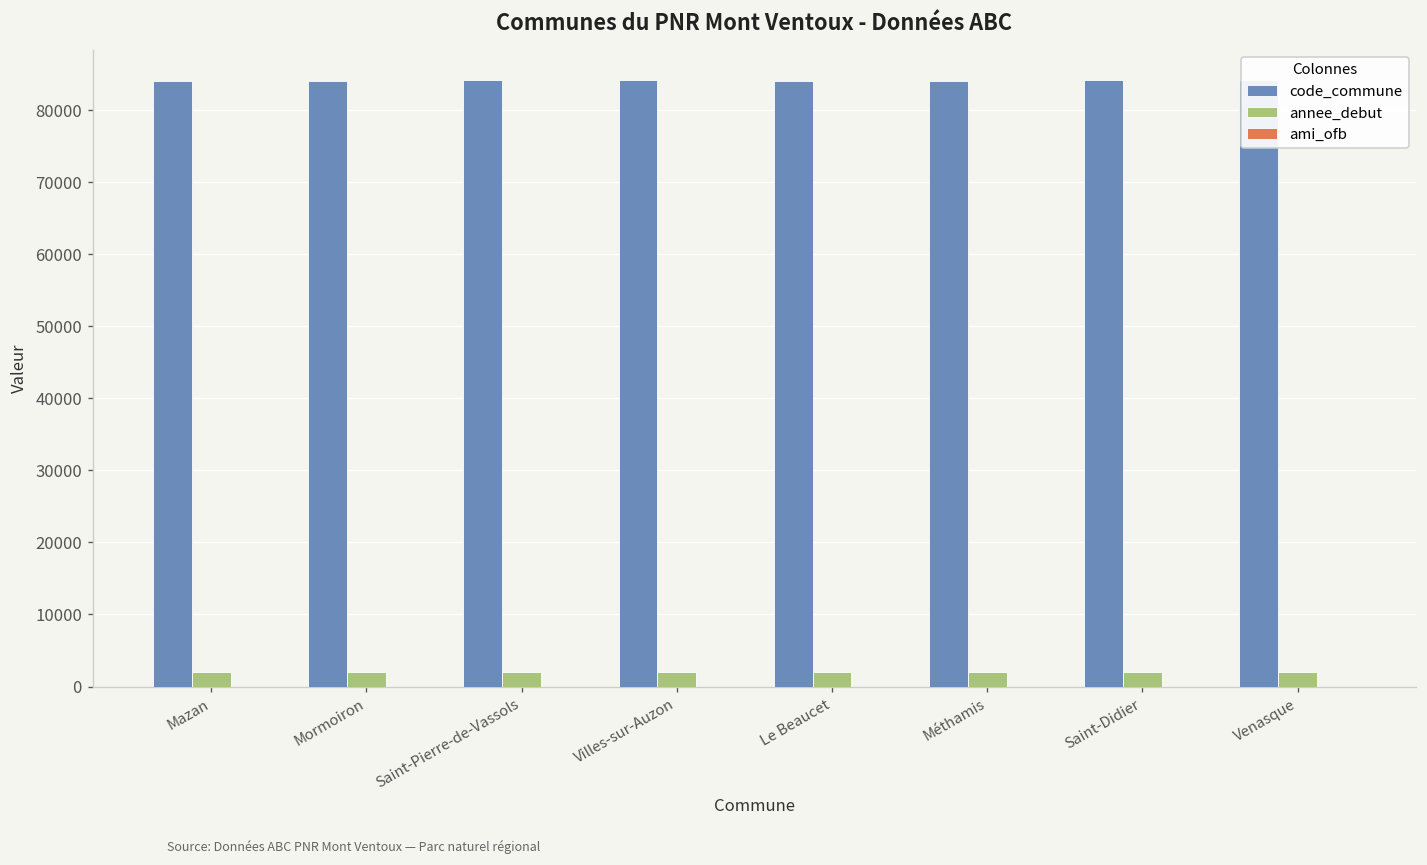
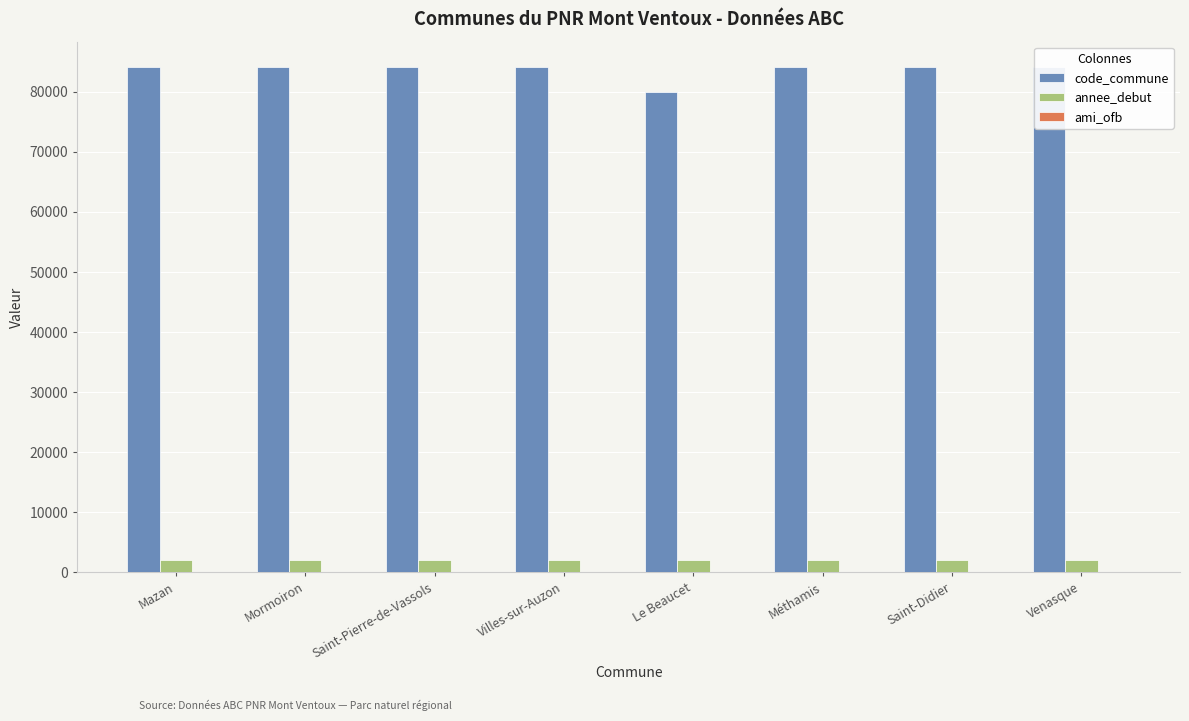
  {
    "code_commune": {
      "Mazan": 84000,
      "Mormoiron": 84000,
      "Saint-Pierre-de-Vassols": 84000,
      "Villes-sur-Auzon": 84000,
-     "Le Beaucet": 84000,
+     "Le Beaucet": 80000,
      "Méthamis": 84000,
      "Saint-Didier": 84000
    },
    "annee_debut": {
      "Mazan": 2000,
      "Mormoiron": 2000,
      "Saint-Pierre-de-Vassols": 2000,
      "Villes-sur-Auzon": 2000,
      "Le Beaucet": 2000,
      "Méthamis": 2000,
      "Saint-Didier": 2000,
      "Venasque": 2000
    }
  }
